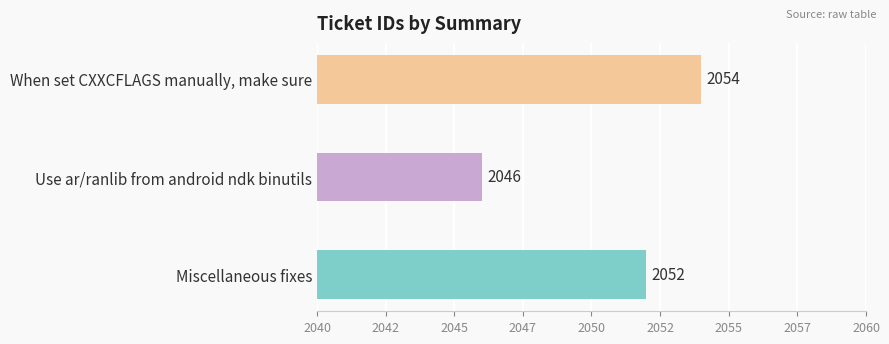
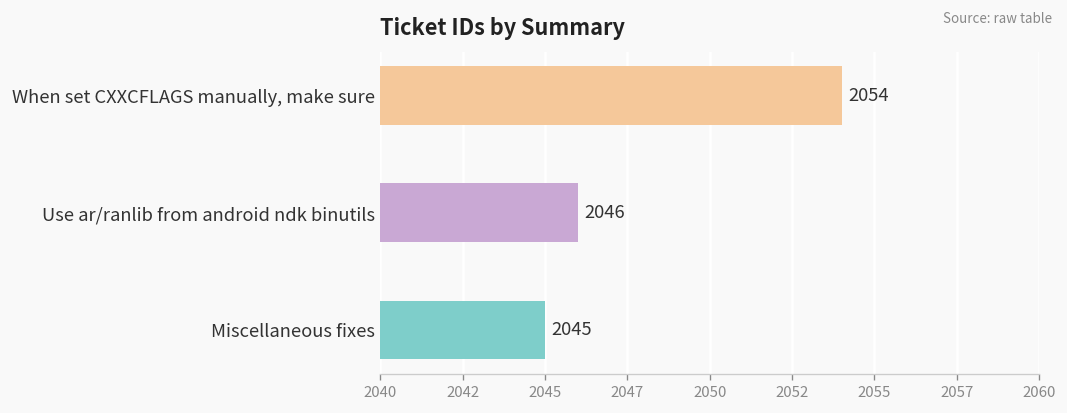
  {
    "When set CXXCFLAGS manually, make sure": 2054,
    "Use ar/ranlib from android ndk binutils": 2046,
-   "Miscellaneous fixes": 2052
+   "Miscellaneous fixes": 2045
  }
